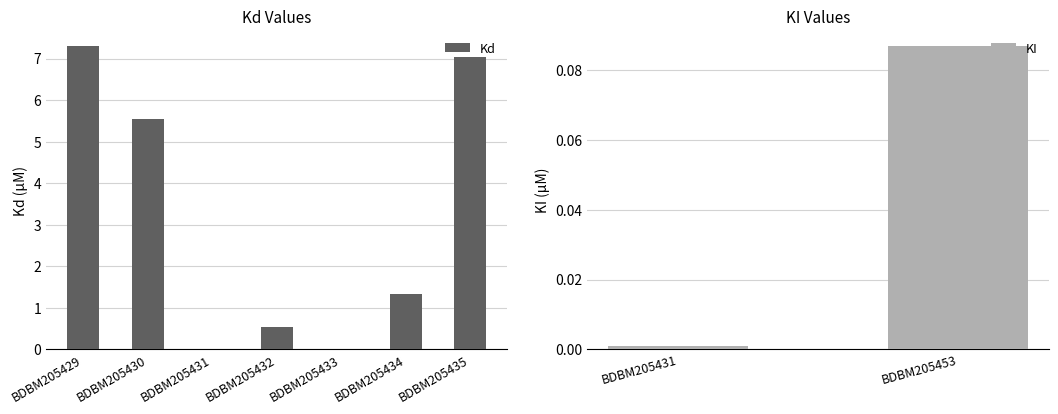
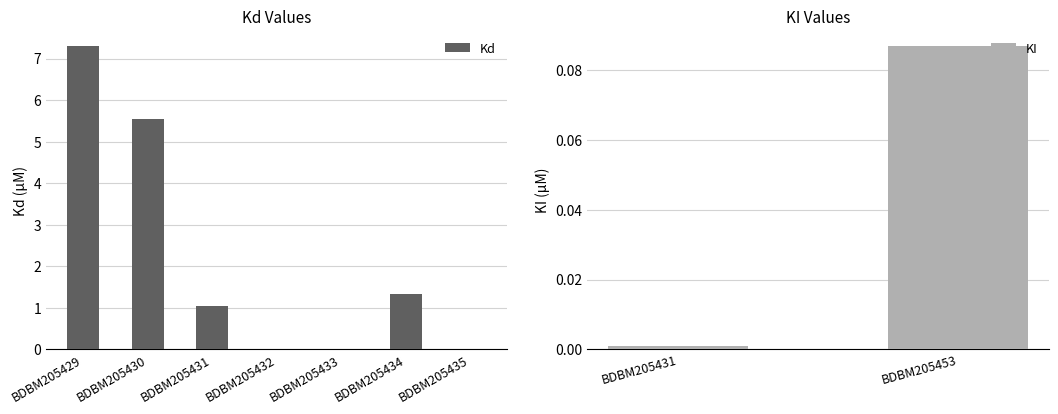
  {
    "Kd Values": {
      "BDBM205429": 7.3,
      "BDBM205430": 5.5,
-     "BDBM205431": 0.0,
-     "BDBM205432": 0.5,
+     "BDBM205431": 1.1,
+     "BDBM205432": 0.0,
      "BDBM205434": 1.3,
-     "BDBM205435": 7.0
+     "BDBM205435": 0.0
    },
    "KI Values": {
      "BDBM205431": 0.001,
      "BDBM205453": 0.087
    }
  }
